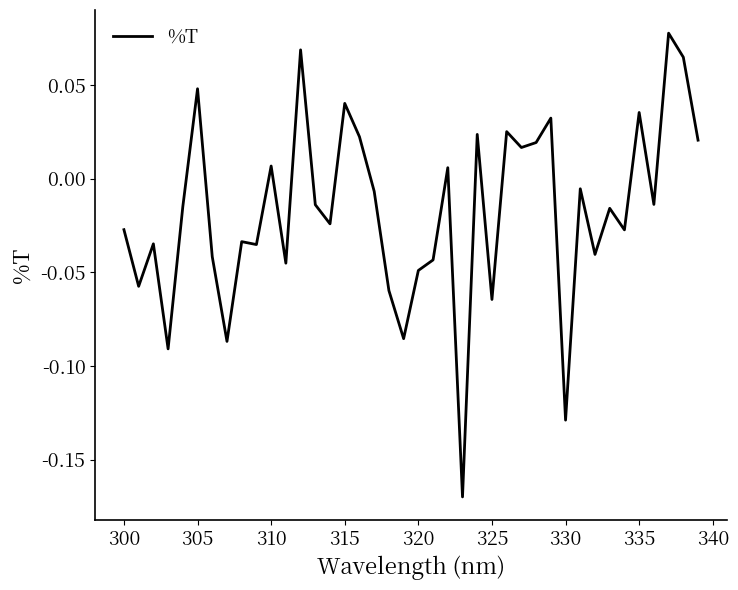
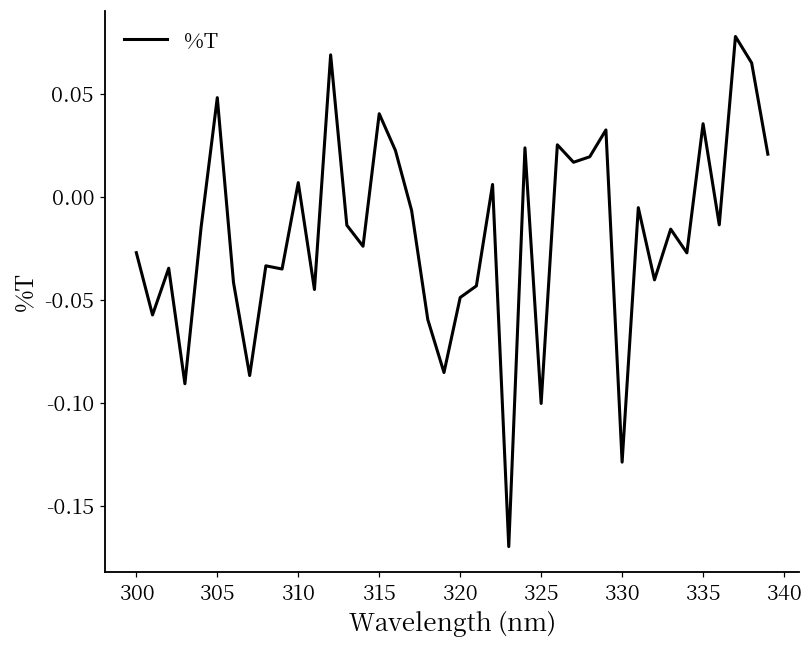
  {
    "300": -0.027,
    "305": 0.048,
    "310": 0.007,
    "315": 0.040,
    "320": -0.049,
-   "325": -0.064,
+   "325": -0.100,
    "330": -0.129,
    "335": 0.036
  }
